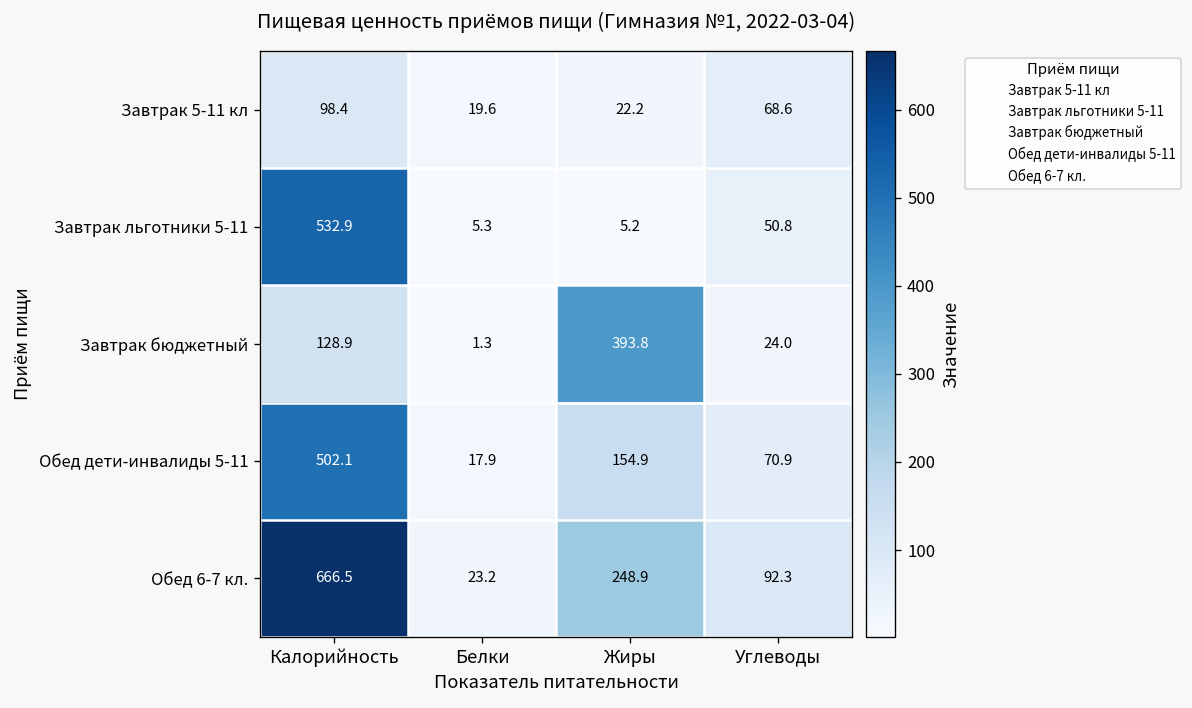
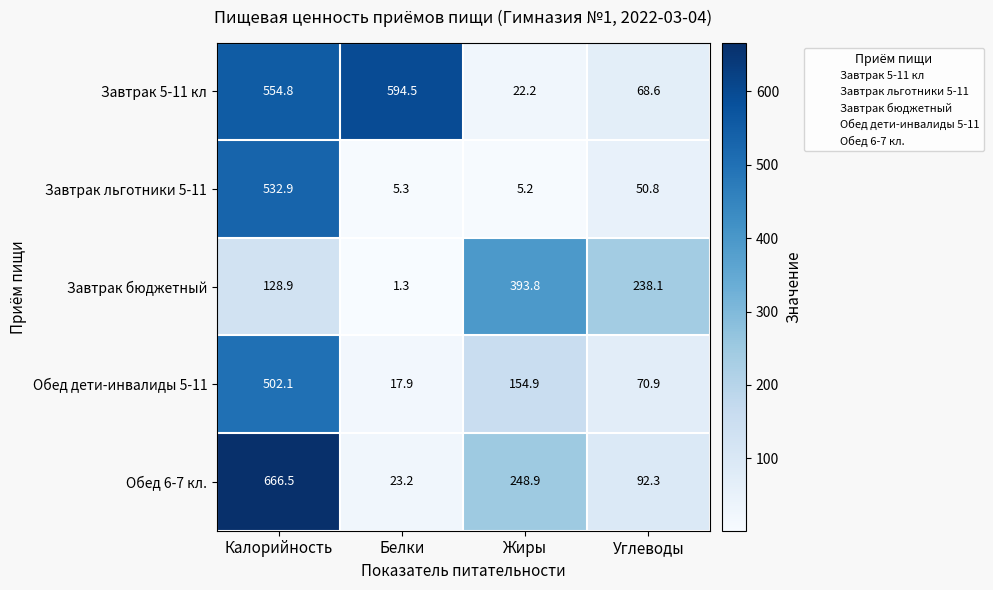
  {
    "Завтрак 5-11 кл": {
-     "Калорийность": 98.4,
-     "Белки": 19.6,
+     "Калорийность": 554.8,
+     "Белки": 594.5,
      "Жиры": 22.2,
      "Углеводы": 68.6
    },
    "Завтрак льготники 5-11": {
      "Калорийность": 532.9,
      "Белки": 5.3,
      "Жиры": 5.2,
      "Углеводы": 50.8
    },
    "Завтрак бюджетный": {
      "Калорийность": 128.9,
      "Белки": 1.3,
      "Жиры": 393.8,
-     "Углеводы": 24.0
+     "Углеводы": 238.1
    },
    "Обед дети-инвалиды 5-11": {
      "Калорийность": 502.1,
      "Белки": 17.9,
      "Жиры": 154.9,
      "Углеводы": 70.9
    },
    "Обед 6-7 кл.": {
      "Калорийность": 666.5,
      "Белки": 23.2,
      "Жиры": 248.9,
      "Углеводы": 92.3
    }
  }
